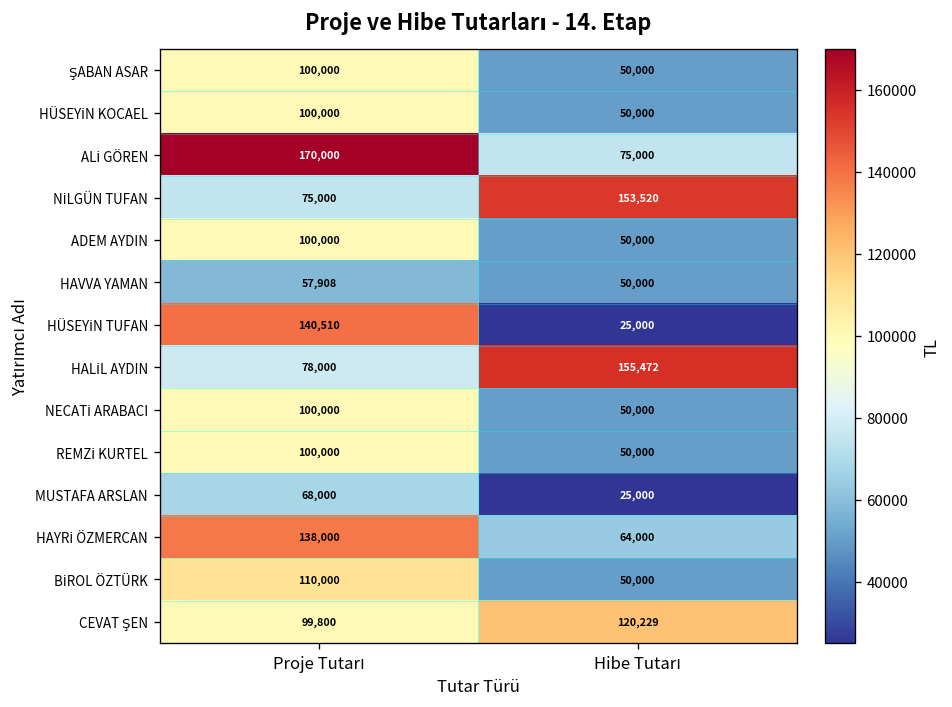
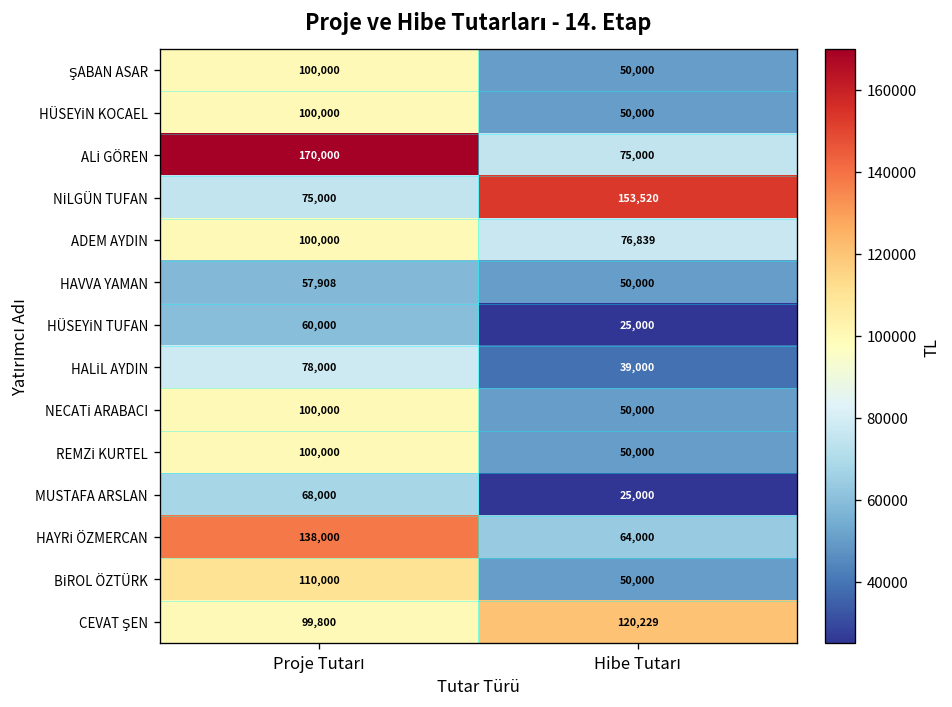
  {
    "ŞABAN ASAR": {
      "Proje Tutarı": "100,000",
      "Hibe Tutarı": "50,000"
    },
    "HÜSEYİN KOCAEL": {
      "Proje Tutarı": "100,000",
      "Hibe Tutarı": "50,000"
    },
    "ALİ GÖREN": {
      "Proje Tutarı": "170,000",
      "Hibe Tutarı": "75,000"
    },
    "NİLGÜN TUFAN": {
      "Proje Tutarı": "75,000",
      "Hibe Tutarı": "153,520"
    },
    "ADEM AYDIN": {
      "Proje Tutarı": "100,000",
-     "Hibe Tutarı": "50,000"
+     "Hibe Tutarı": "76,839"
    },
    "HAVVA YAMAN": {
      "Proje Tutarı": "57,908",
      "Hibe Tutarı": "50,000"
    },
    "HÜSEYİN TUFAN": {
-     "Proje Tutarı": "140,510",
+     "Proje Tutarı": "60,000",
      "Hibe Tutarı": "25,000"
    },
    "HALİL AYDIN": {
      "Proje Tutarı": "78,000",
-     "Hibe Tutarı": "155,472"
+     "Hibe Tutarı": "39,000"
    },
    "NECATİ ARABACI": {
      "Proje Tutarı": "100,000",
      "Hibe Tutarı": "50,000"
    },
    "REMZİ KURTEL": {
      "Proje Tutarı": "100,000",
      "Hibe Tutarı": "50,000"
    },
    "MUSTAFA ARSLAN": {
      "Proje Tutarı": "68,000",
      "Hibe Tutarı": "25,000"
    },
    "HAYRİ ÖZMERCAN": {
      "Proje Tutarı": "138,000",
      "Hibe Tutarı": "64,000"
    },
    "BİROL ÖZTÜRK": {
      "Proje Tutarı": "110,000",
      "Hibe Tutarı": "50,000"
    },
    "CEVAT ŞEN": {
      "Proje Tutarı": "99,800",
      "Hibe Tutarı": "120,229"
    }
  }
